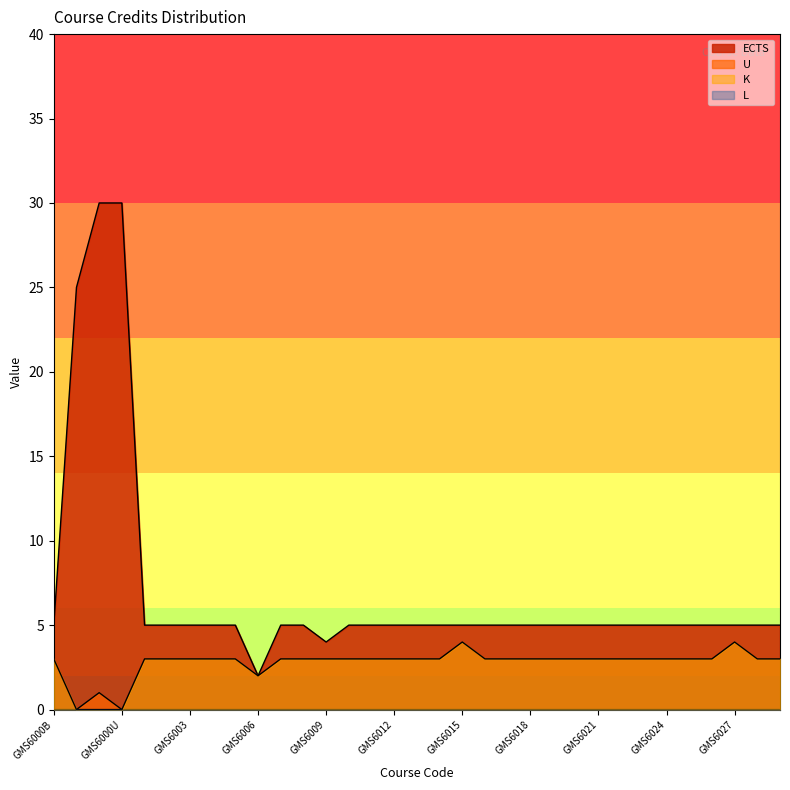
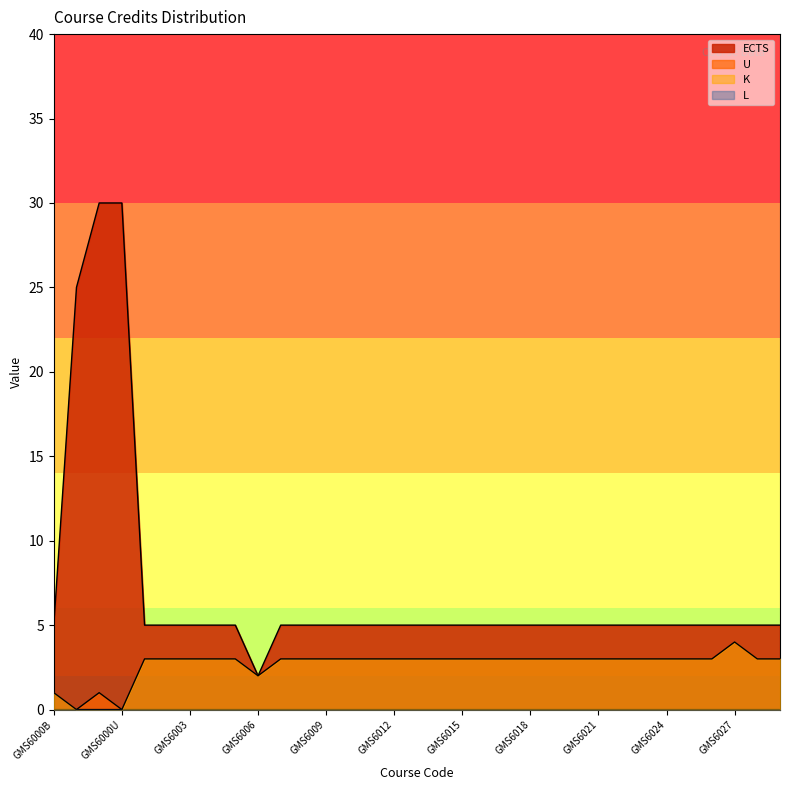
  {
    "ECTS": {
      "GMS6000B": 5,
      "GMS6000U": 30,
      "GMS6003": 5,
-     "GMS6009": 4,
+     "GMS6009": 5,
      "GMS6012": 5,
      "GMS6015": 5,
      "GMS6018": 5,
      "GMS6021": 5,
      "GMS6024": 5,
      "GMS6027": 5
    },
    "K": {
-     "GMS6000B": 3,
+     "GMS6000B": 1,
      "GMS6003": 3,
      "GMS6009": 3,
      "GMS6012": 3,
-     "GMS6015": 4,
+     "GMS6015": 3,
      "GMS6018": 3,
      "GMS6021": 3,
      "GMS6024": 3,
      "GMS6027": 4
    }
  }
